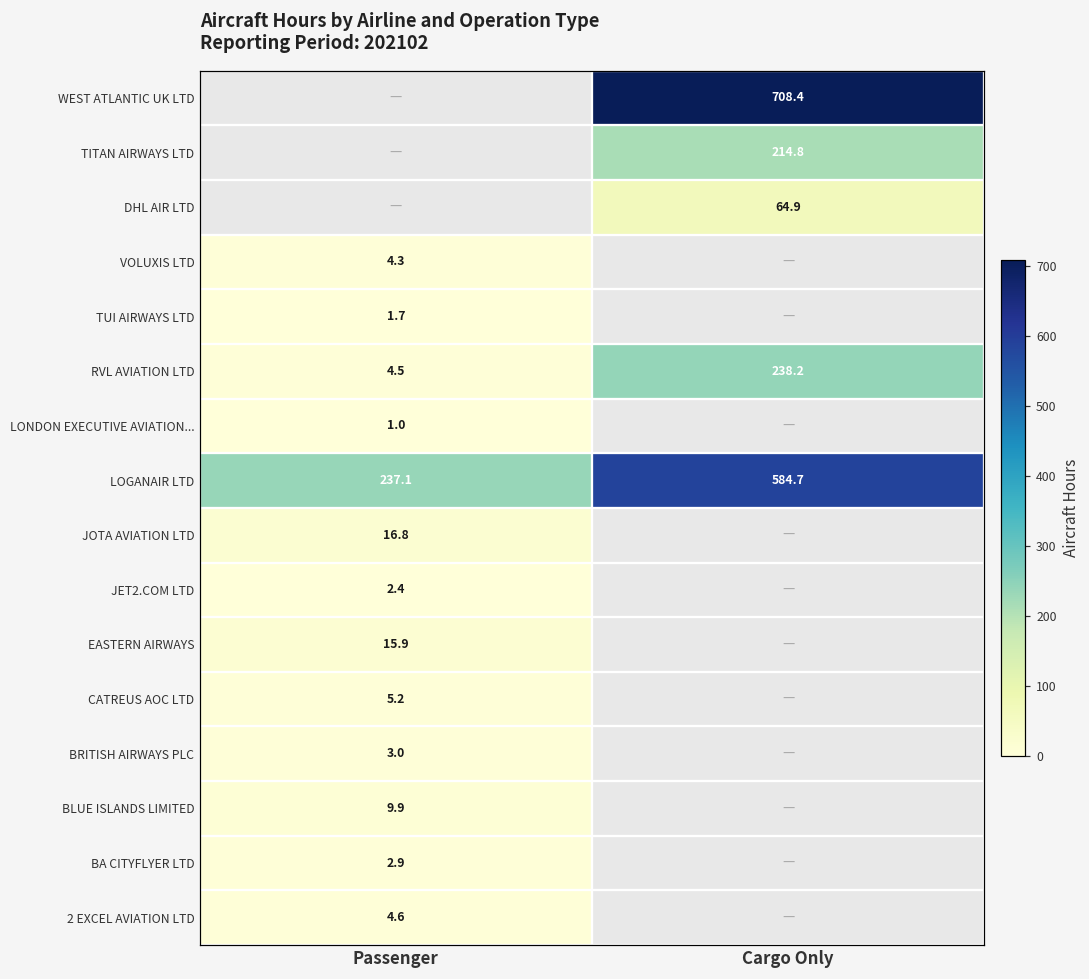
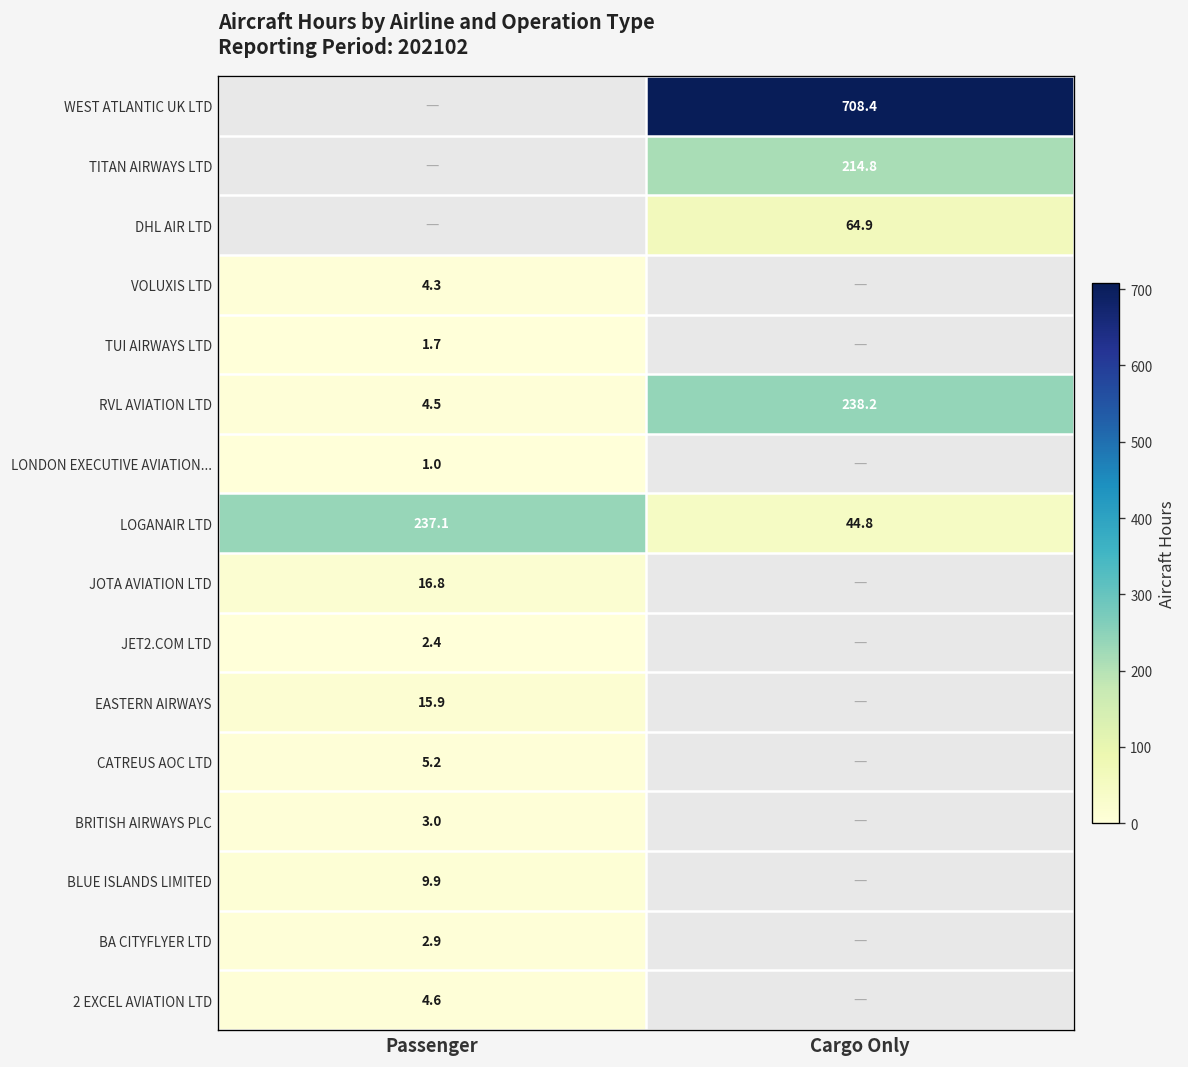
  {
    "WEST ATLANTIC UK LTD": {
      "Cargo Only": 708.4
    },
    "TITAN AIRWAYS LTD": {
      "Cargo Only": 214.8
    },
    "DHL AIR LTD": {
      "Cargo Only": 64.9
    },
    "VOLUXIS LTD": {
      "Passenger": 4.3
    },
    "TUI AIRWAYS LTD": {
      "Passenger": 1.7
    },
    "RVL AVIATION LTD": {
      "Passenger": 4.5,
      "Cargo Only": 238.2
    },
    "LONDON EXECUTIVE AVIATION...": {
      "Passenger": 1.0
    },
    "LOGANAIR LTD": {
      "Passenger": 237.1,
-     "Cargo Only": 584.7
+     "Cargo Only": 44.8
    },
    "JOTA AVIATION LTD": {
      "Passenger": 16.8
    },
    "JET2.COM LTD": {
      "Passenger": 2.4
    },
    "EASTERN AIRWAYS": {
      "Passenger": 15.9
    },
    "CATREUS AOC LTD": {
      "Passenger": 5.2
    },
    "BRITISH AIRWAYS PLC": {
      "Passenger": 3.0
    },
    "BLUE ISLANDS LIMITED": {
      "Passenger": 9.9
    },
    "BA CITYFLYER LTD": {
      "Passenger": 2.9
    },
    "2 EXCEL AVIATION LTD": {
      "Passenger": 4.6
    }
  }
